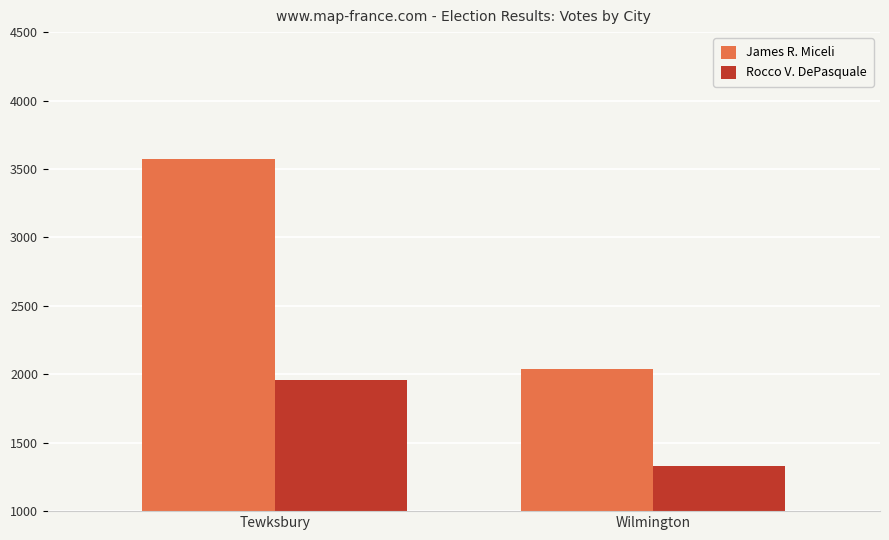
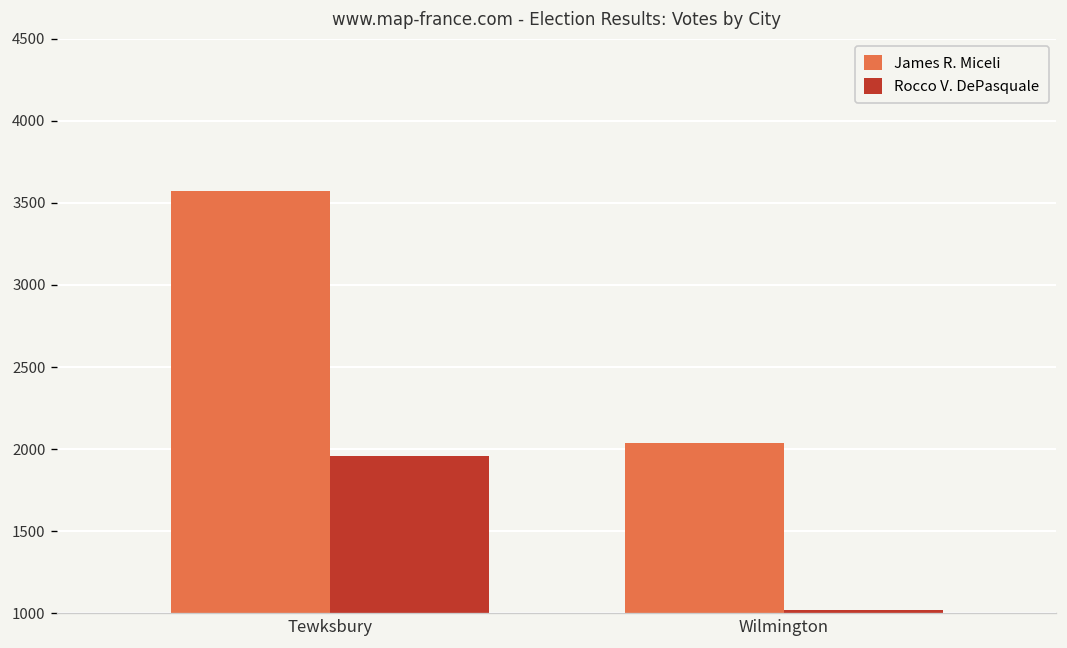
  {
    "James R. Miceli": {
      "Tewksbury": 3570,
      "Wilmington": 2040
    },
    "Rocco V. DePasquale": {
      "Tewksbury": 1960,
-     "Wilmington": 1330
+     "Wilmington": 1020
    }
  }
